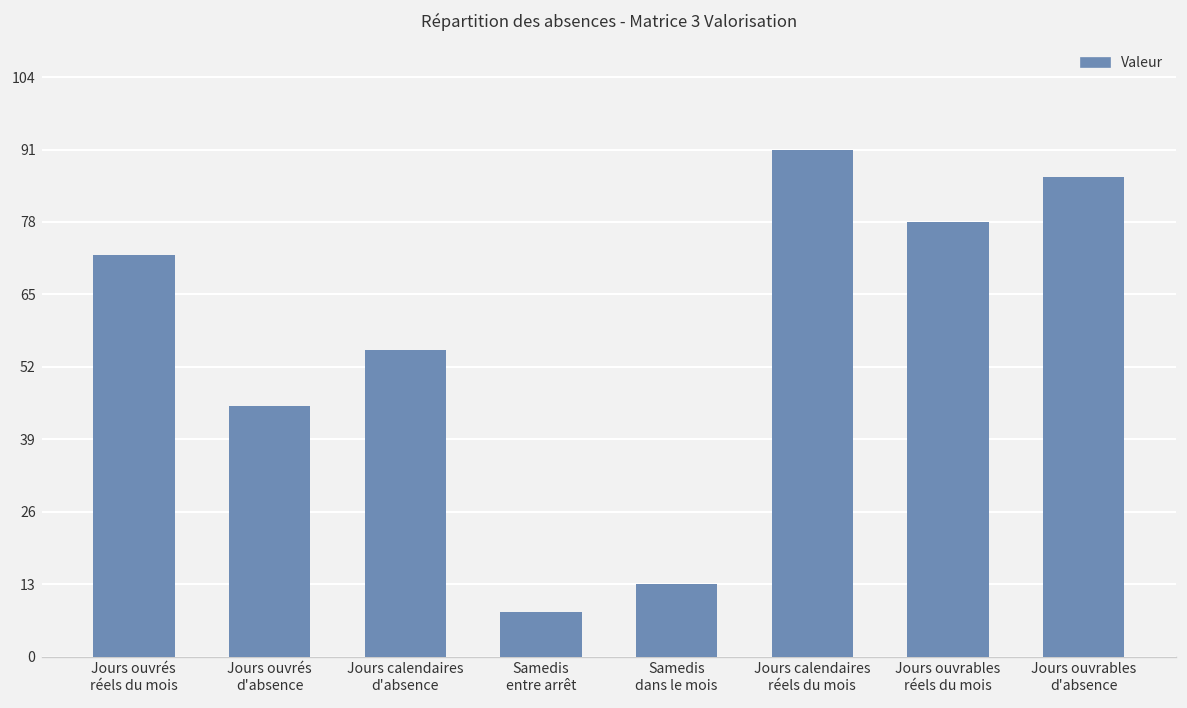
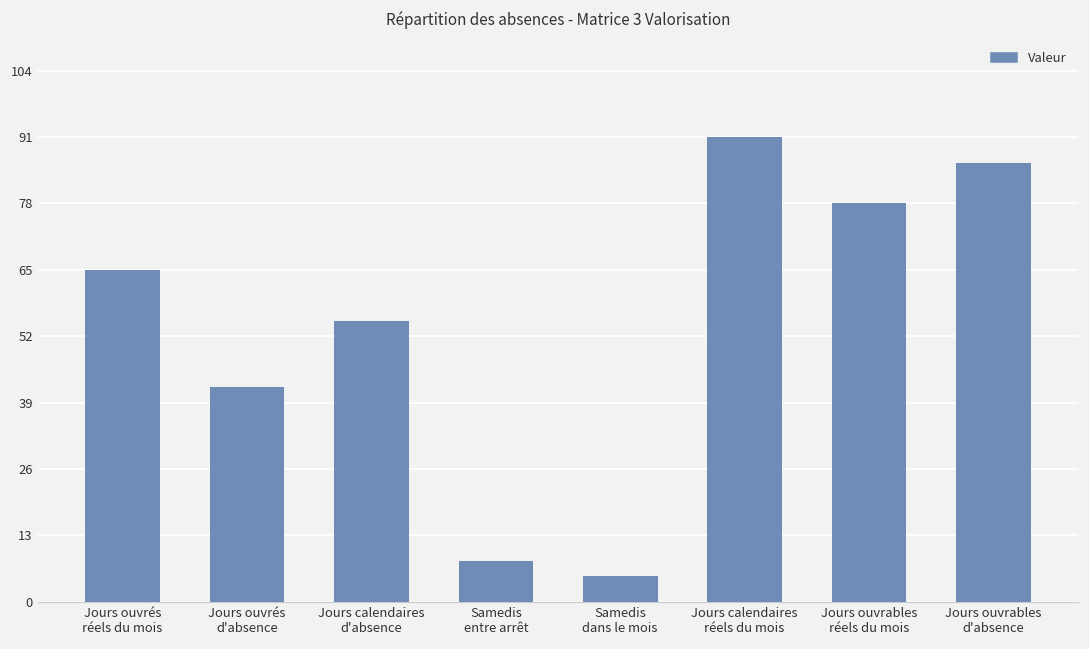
  {
-   "Jours ouvrés réels du mois": 72,
-   "Jours ouvrés d'absence": 45,
+   "Jours ouvrés réels du mois": 65,
+   "Jours ouvrés d'absence": 42,
    "Jours calendaires d'absence": 55,
    "Samedis entre arrêt": 8,
-   "Samedis dans le mois": 13,
+   "Samedis dans le mois": 5,
    "Jours calendaires réels du mois": 91,
    "Jours ouvrables réels du mois": 78,
    "Jours ouvrables d'absence": 86
  }
